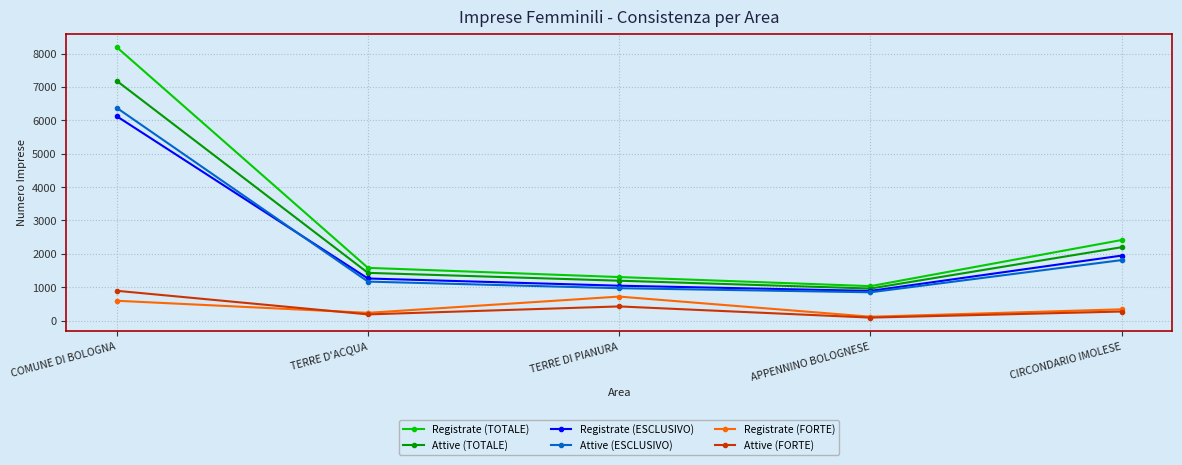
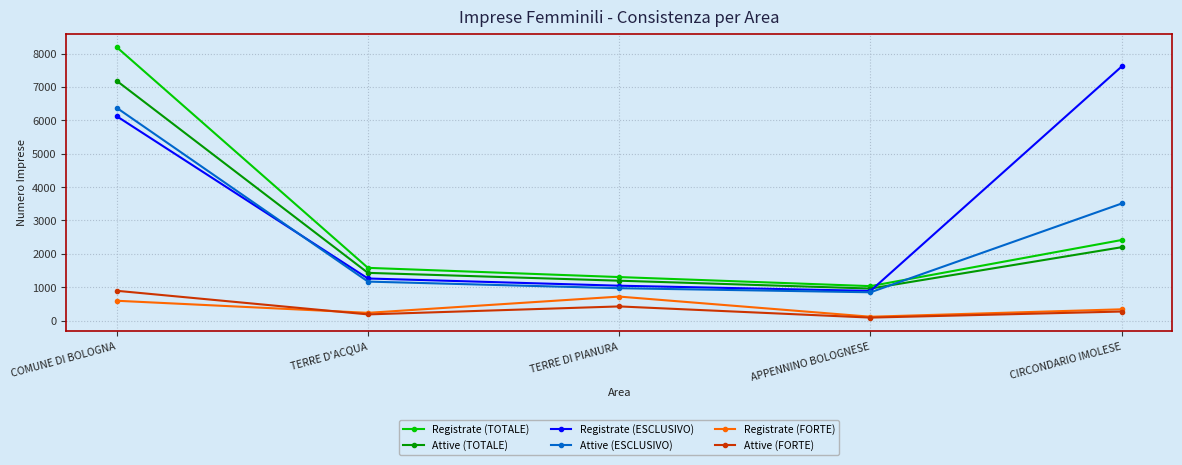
  {
    "Registrate (ESCLUSIVO)": {
      "COMUNE DI BOLOGNA": 6100,
      "TERRE D'ACQUA": 1300,
-     "CIRCONDARIO IMOLESE": 1900
+     "CIRCONDARIO IMOLESE": 7600
    },
    "Attive (ESCLUSIVO)": {
      "COMUNE DI BOLOGNA": 6400,
      "TERRE D'ACQUA": 1200,
-     "CIRCONDARIO IMOLESE": 1800
+     "CIRCONDARIO IMOLESE": 3500
    },
    "Registrate (FORTE)": {
      "COMUNE DI BOLOGNA": 600,
      "TERRE DI PIANURA": 700
    },
    "Attive (FORTE)": {
      "COMUNE DI BOLOGNA": 900,
      "TERRE DI PIANURA": 400
    }
  }
